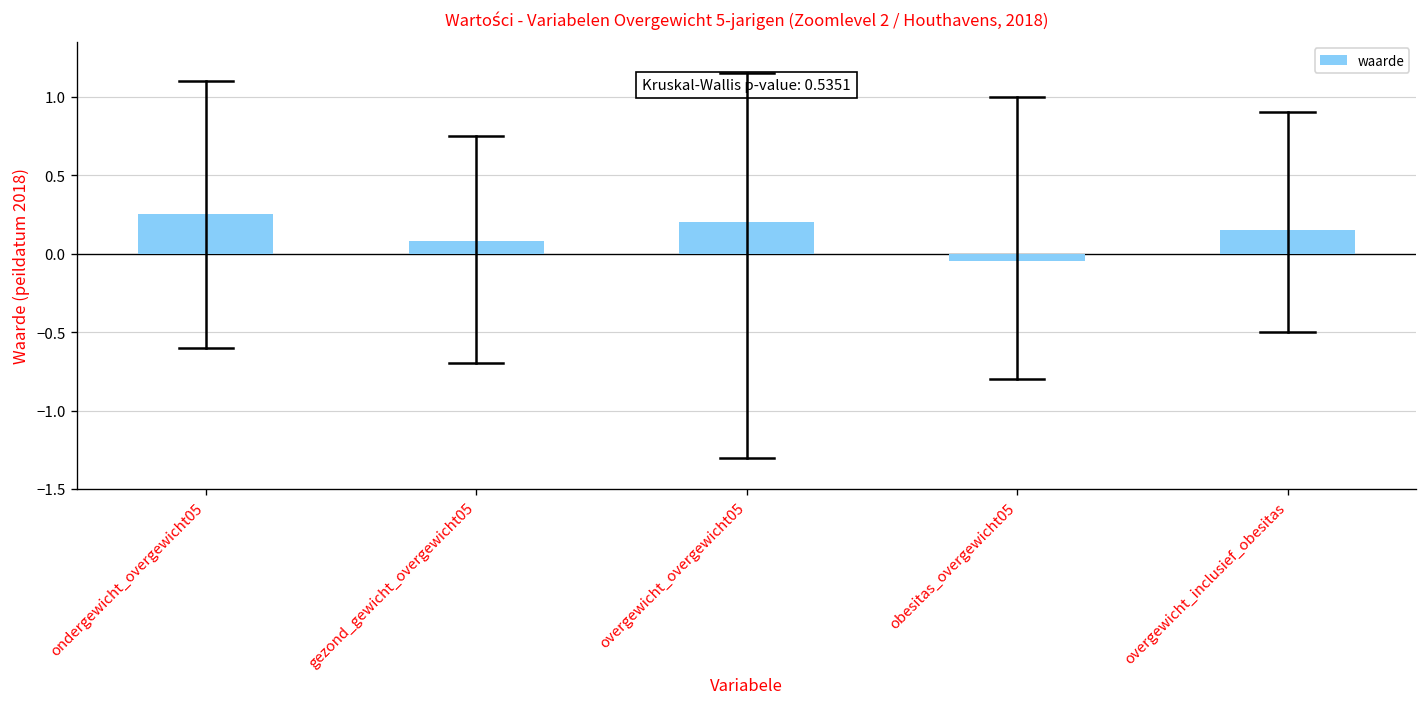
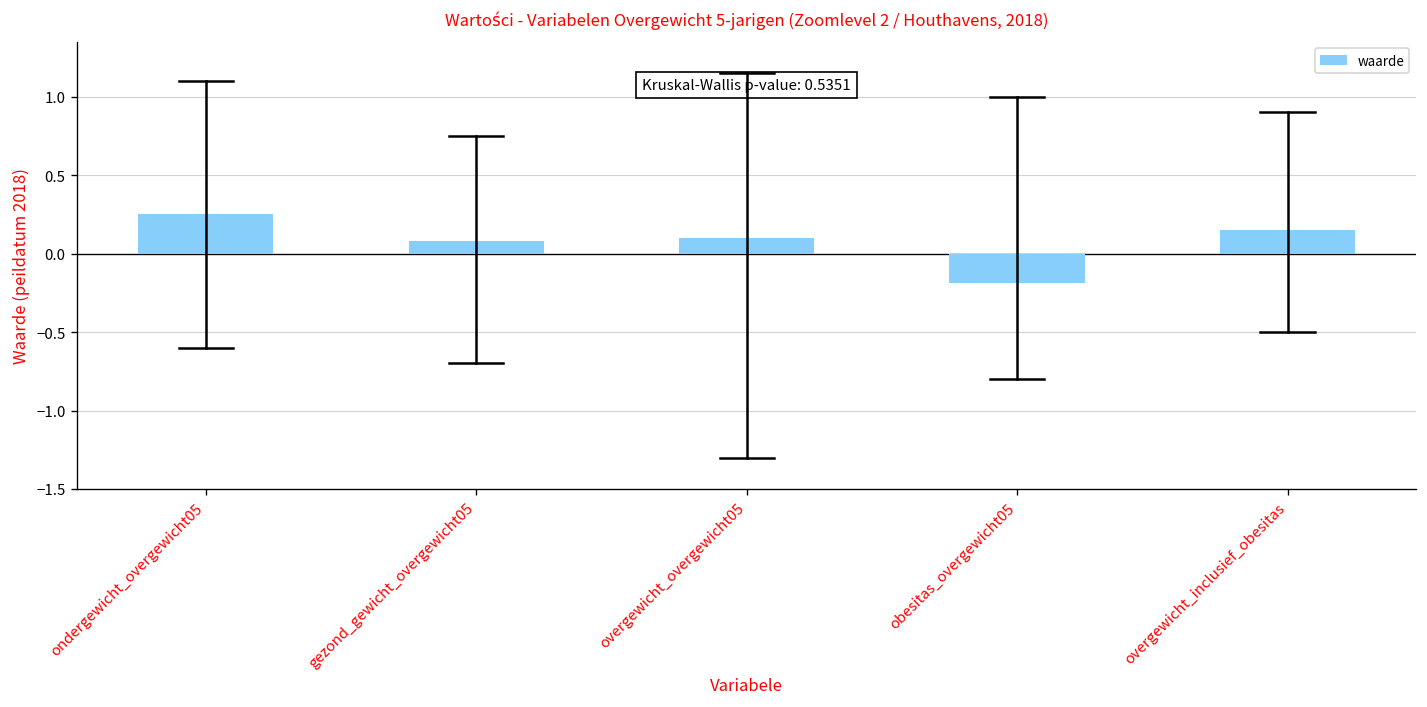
  {
    "waarde": {
      "ondergewicht_overgewicht05": 0.25,
      "gezond_gewicht_overgewicht05": 0.08,
-     "overgewicht_overgewicht05": 0.2,
-     "obesitas_overgewicht05": -0.05,
+     "overgewicht_overgewicht05": 0.1,
+     "obesitas_overgewicht05": -0.19,
      "overgewicht_inclusief_obesitas": 0.15
    }
  }
